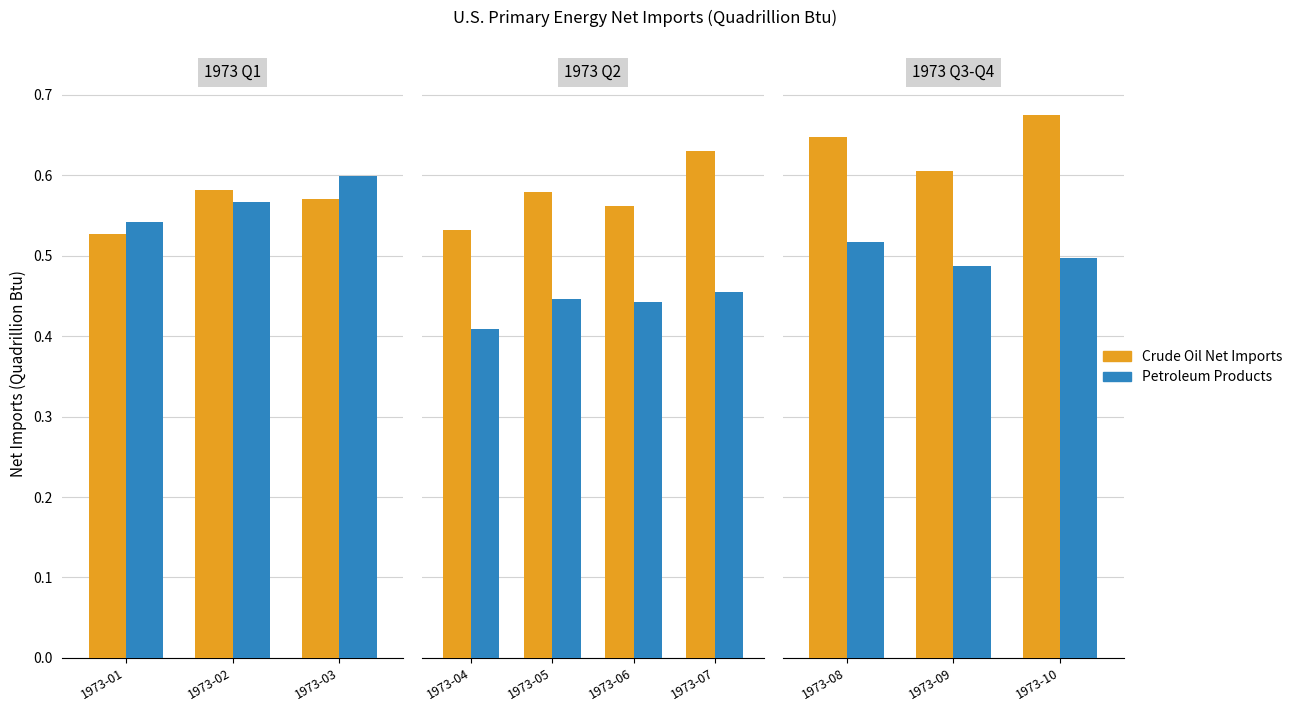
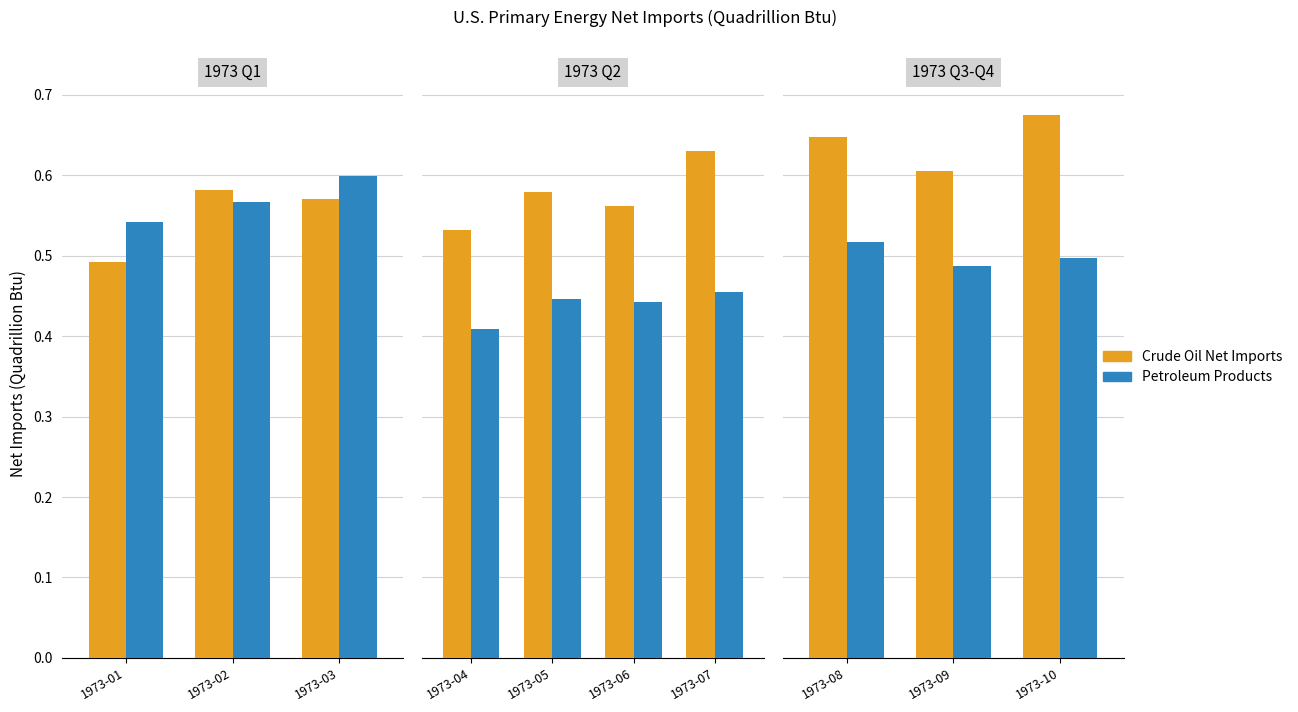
  {
    "1973 Q1": {
      "Crude Oil Net Imports": {
-       "1973-01": 0.53,
+       "1973-01": 0.49,
        "1973-02": 0.58,
        "1973-03": 0.57
      },
      "Petroleum Products": {
        "1973-01": 0.54,
        "1973-02": 0.57,
        "1973-03": 0.60
      }
    }
  }
